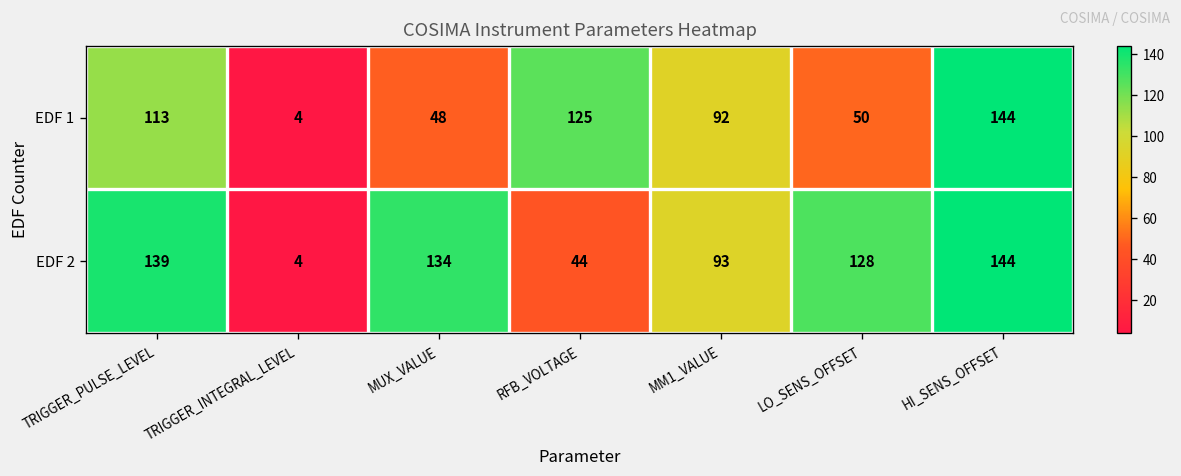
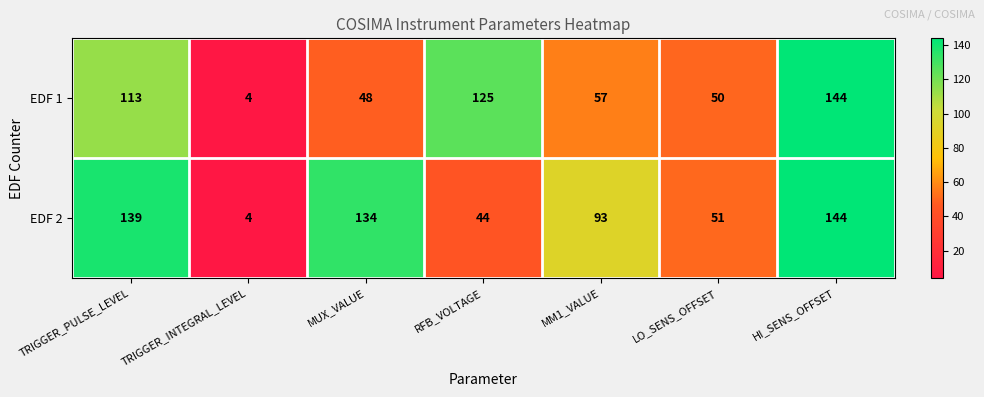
  {
    "EDF 1": {
      "TRIGGER_PULSE_LEVEL": 113,
      "TRIGGER_INTEGRAL_LEVEL": 4,
      "MUX_VALUE": 48,
      "RFB_VOLTAGE": 125,
-     "MM1_VALUE": 92,
+     "MM1_VALUE": 57,
      "LO_SENS_OFFSET": 50,
      "HI_SENS_OFFSET": 144
    },
    "EDF 2": {
      "TRIGGER_PULSE_LEVEL": 139,
      "TRIGGER_INTEGRAL_LEVEL": 4,
      "MUX_VALUE": 134,
      "RFB_VOLTAGE": 44,
      "MM1_VALUE": 93,
-     "LO_SENS_OFFSET": 128,
+     "LO_SENS_OFFSET": 51,
      "HI_SENS_OFFSET": 144
    }
  }
